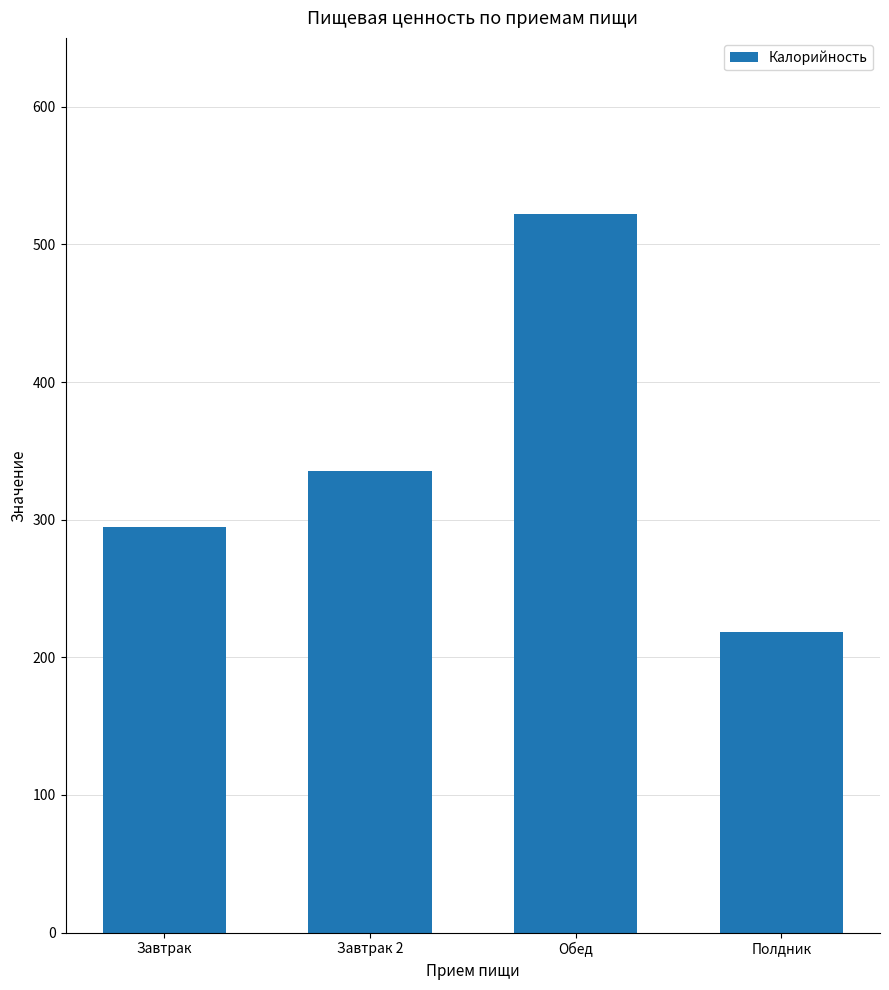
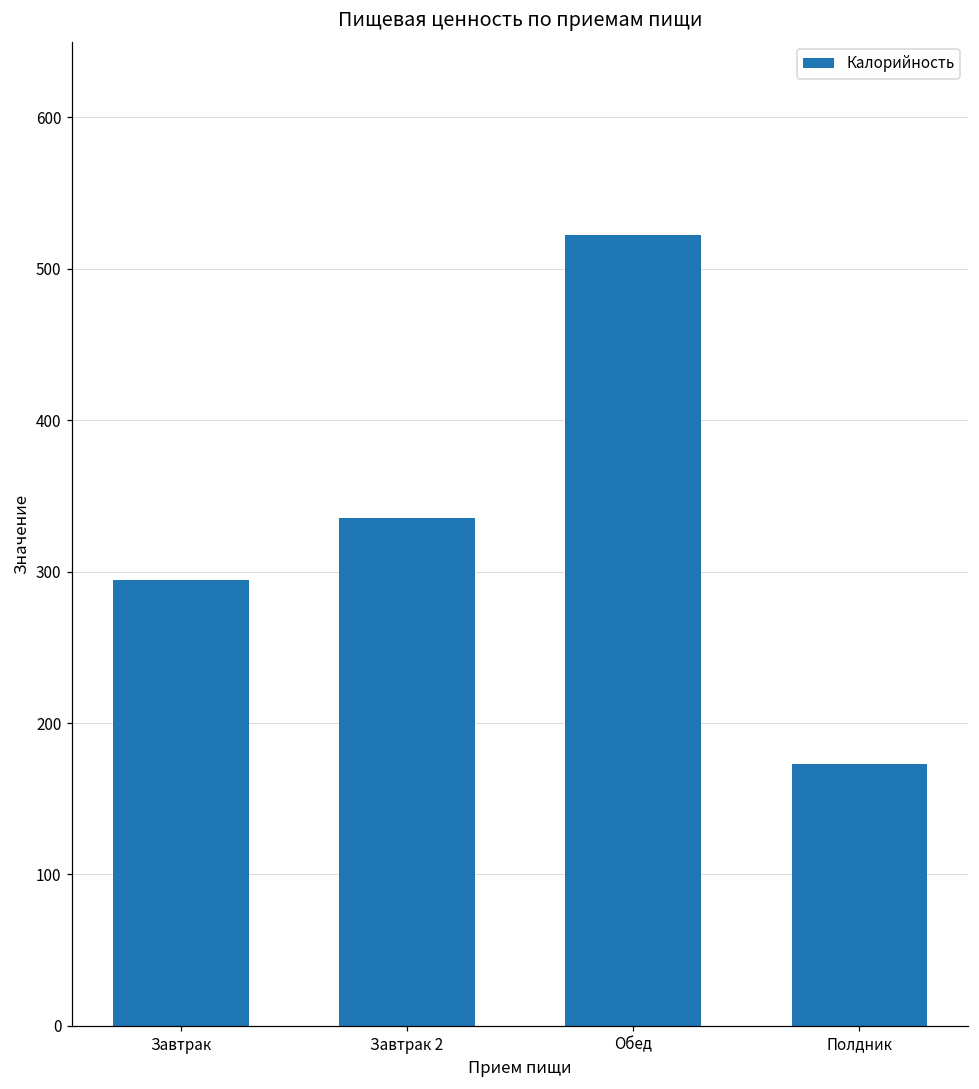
  {
    "Завтрак": 295,
    "Завтрак 2": 335,
    "Обед": 522,
-   "Полдник": 218
+   "Полдник": 173
  }
